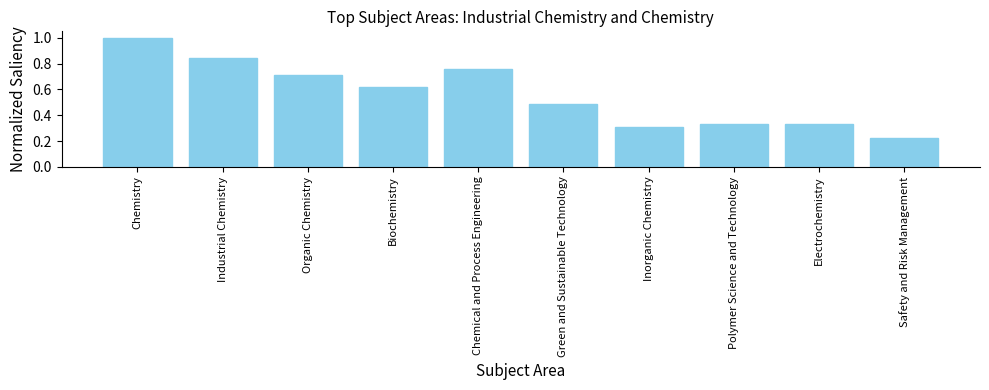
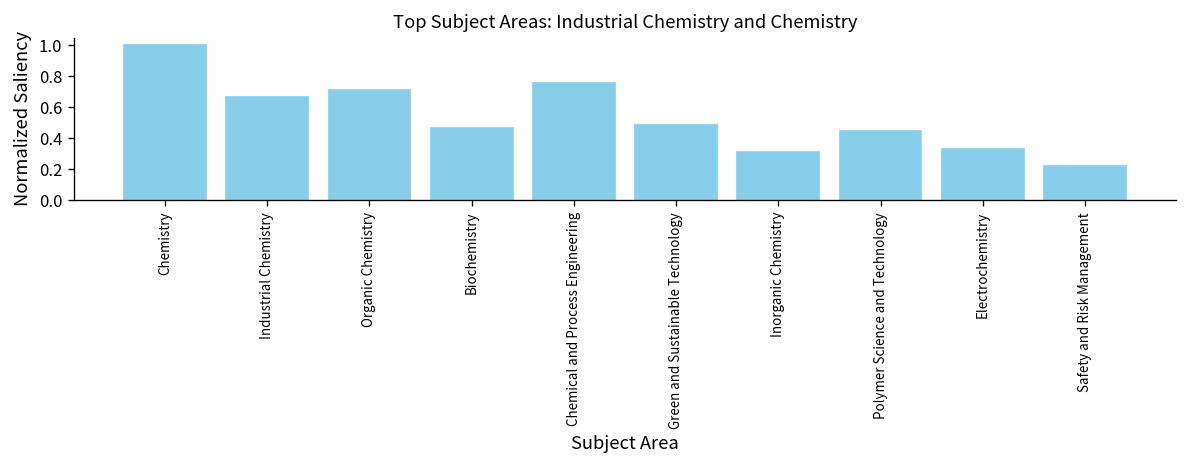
  {
    "Chemistry": 1.00,
-   "Industrial Chemistry": 0.84,
+   "Industrial Chemistry": 0.67,
    "Organic Chemistry": 0.71,
-   "Biochemistry": 0.62,
+   "Biochemistry": 0.47,
    "Chemical and Process Engineering": 0.76,
    "Green and Sustainable Technology": 0.49,
    "Inorganic Chemistry": 0.31,
-   "Polymer Science and Technology": 0.33,
+   "Polymer Science and Technology": 0.44,
    "Electrochemistry": 0.33,
    "Safety and Risk Management": 0.22
  }
